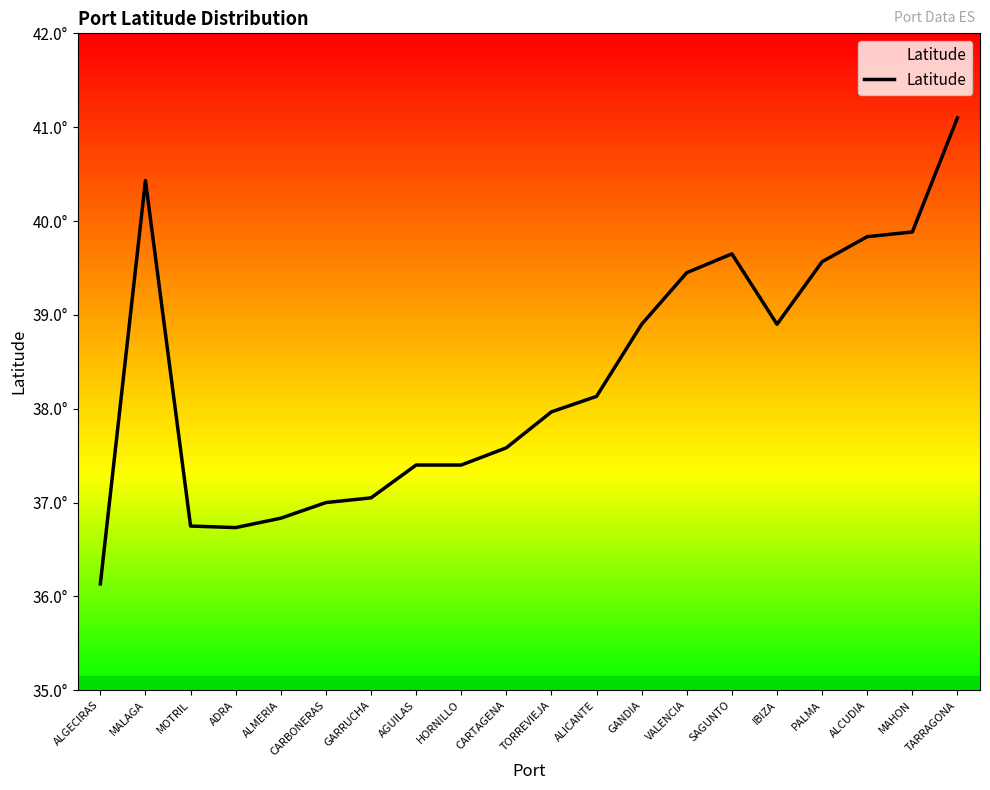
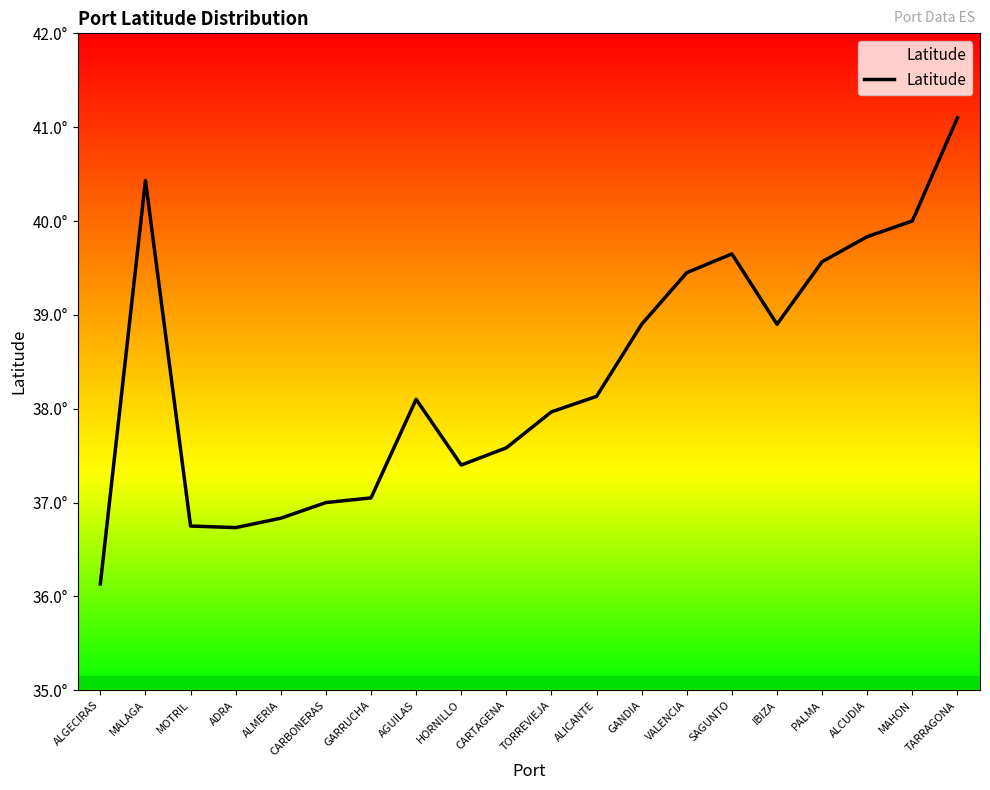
  {
    "ALGECIRAS": "36.1°",
    "MALAGA": "40.4°",
    "MOTRIL": "36.8°",
    "ADRA": "36.7°",
    "ALMERIA": "36.8°",
    "CARBONERAS": "37.0°",
    "GARRUCHA": "37.0°",
-   "AGUILAS": "37.4°",
+   "AGUILAS": "38.1°",
    "HORNILLO": "37.4°",
    "CARTAGENA": "37.6°",
    "TORREVIEJA": "38.0°",
    "ALICANTE": "38.1°",
    "GANDIA": "38.9°",
    "VALENCIA": "39.5°",
    "SAGUNTO": "39.7°",
    "IBIZA": "38.9°",
    "PALMA": "39.6°",
    "ALCUDIA": "39.8°",
-   "MAHON": "39.9°",
+   "MAHON": "40.0°",
    "TARRAGONA": "41.1°"
  }
